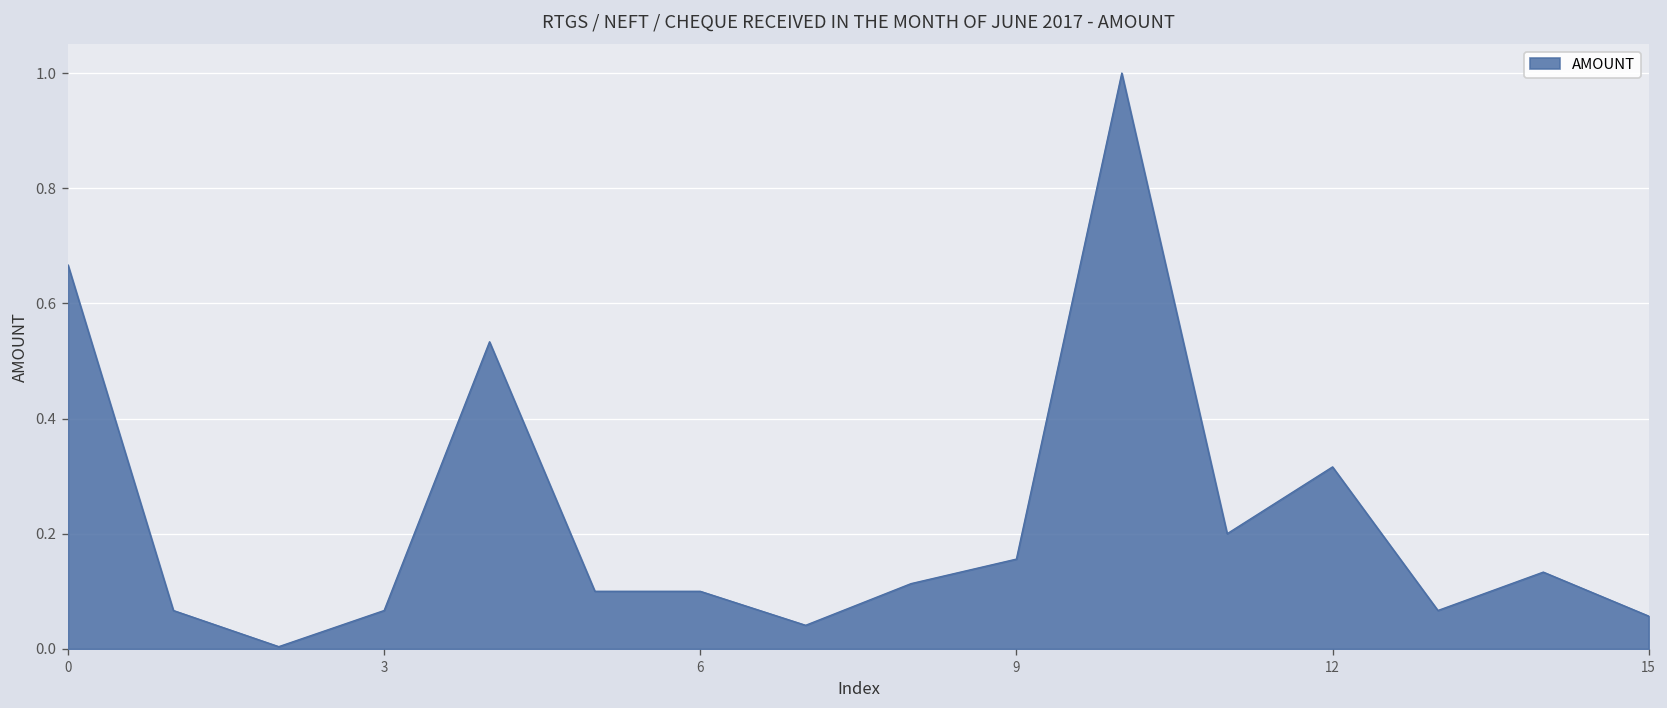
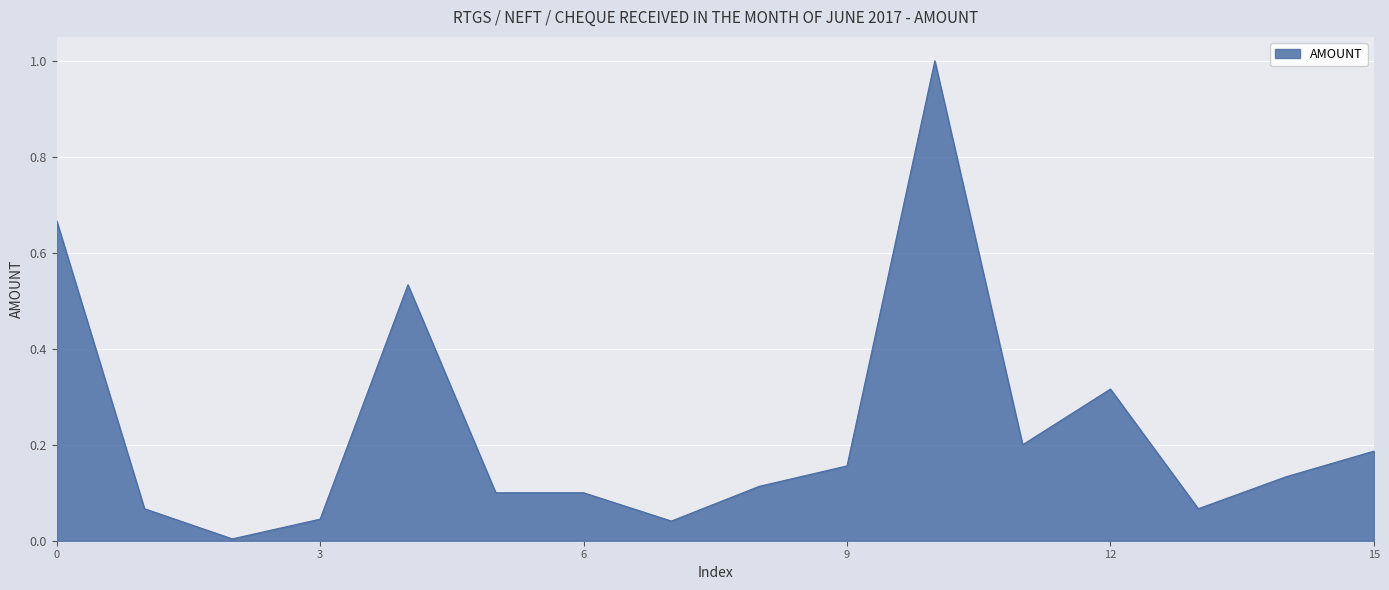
  {
    "0": 0.67,
-   "3": 0.07,
+   "3": 0.04,
    "6": 0.10,
    "9": 0.16,
    "12": 0.32,
-   "15": 0.06
+   "15": 0.19
  }
